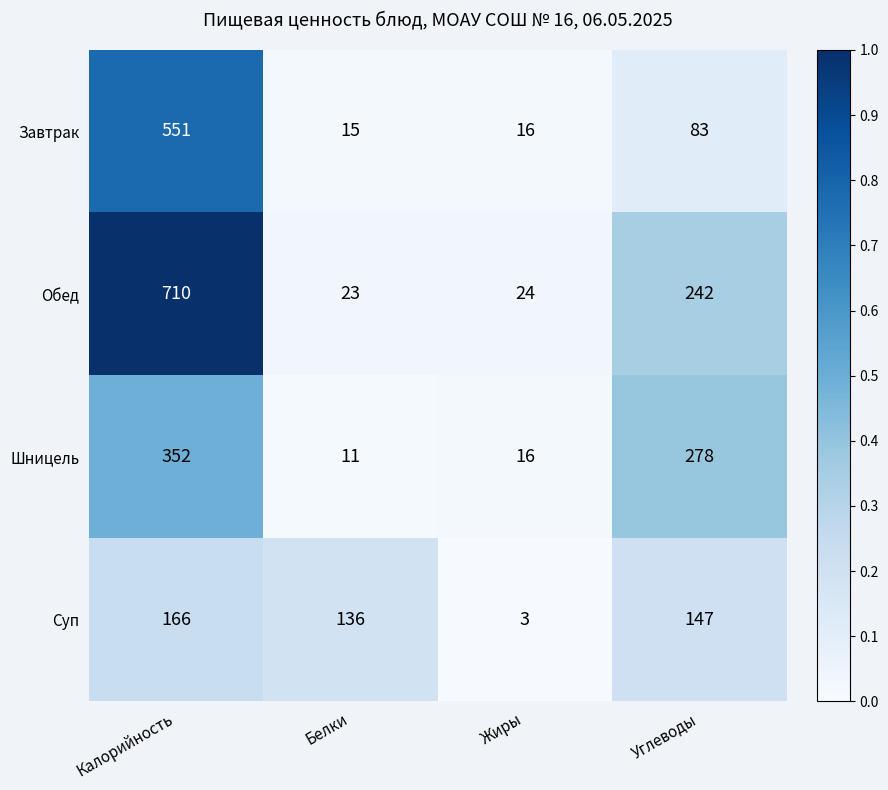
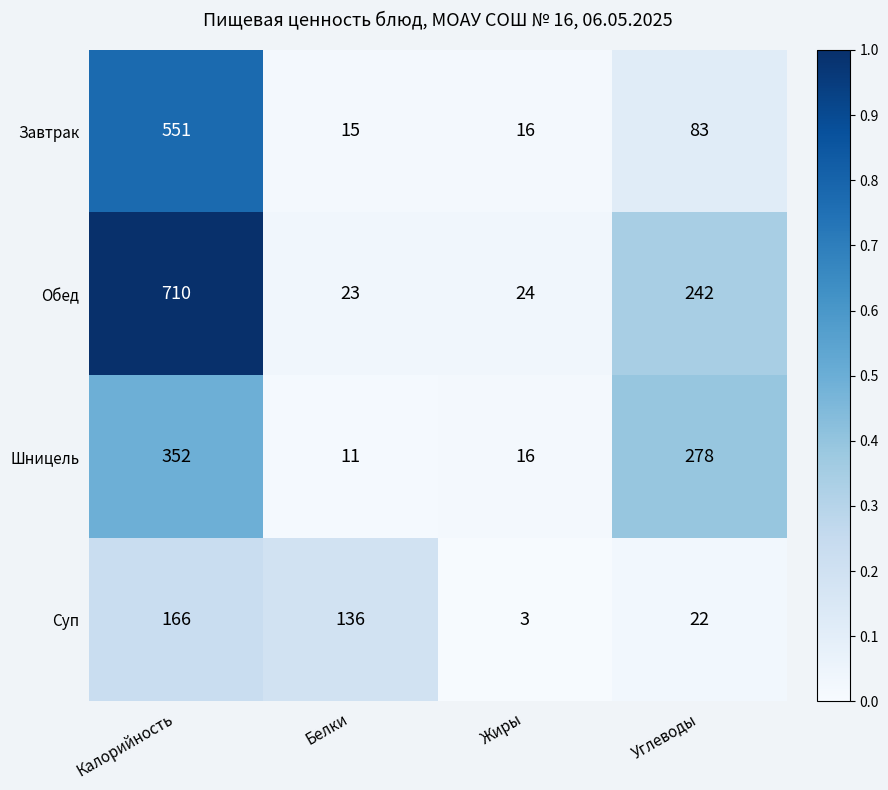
  {
    "Завтрак": {
      "Калорийность": 551,
      "Белки": 15,
      "Жиры": 16,
      "Углеводы": 83
    },
    "Обед": {
      "Калорийность": 710,
      "Белки": 23,
      "Жиры": 24,
      "Углеводы": 242
    },
    "Шницель": {
      "Калорийность": 352,
      "Белки": 11,
      "Жиры": 16,
      "Углеводы": 278
    },
    "Суп": {
      "Калорийность": 166,
      "Белки": 136,
      "Жиры": 3,
-     "Углеводы": 147
+     "Углеводы": 22
    }
  }
